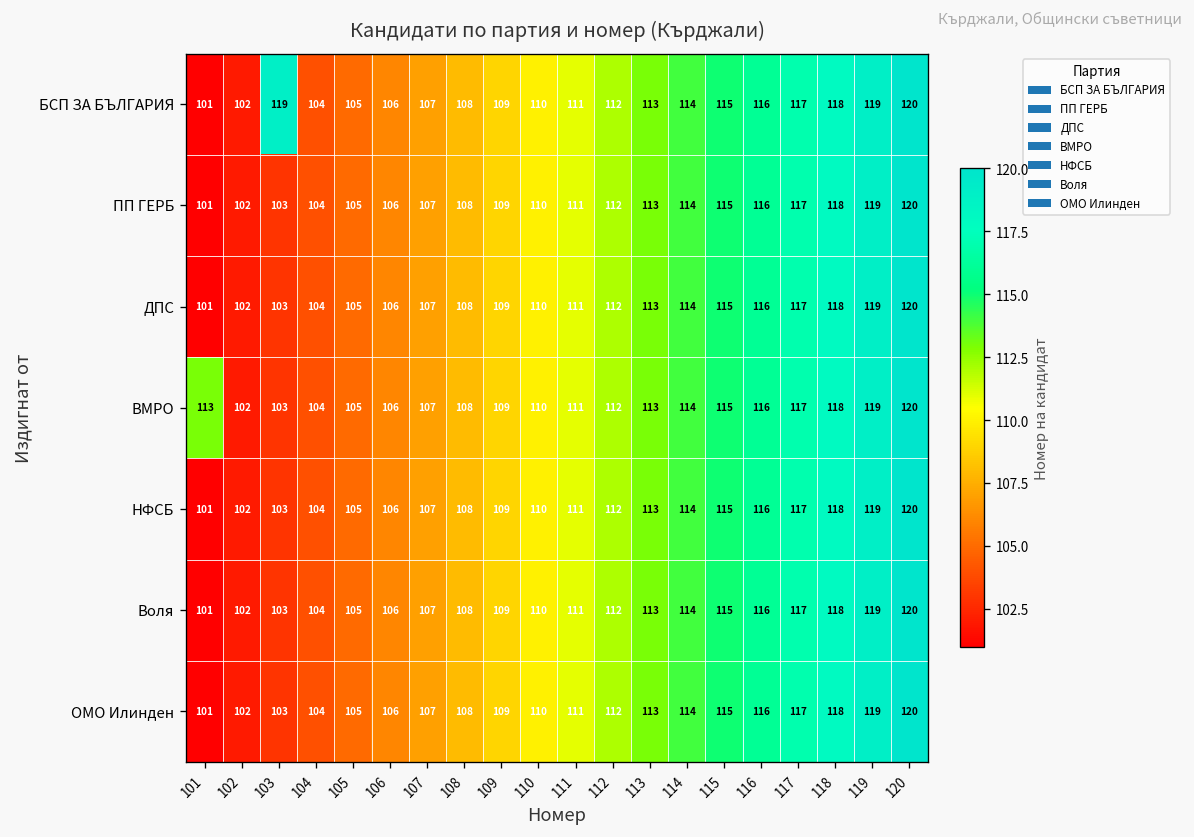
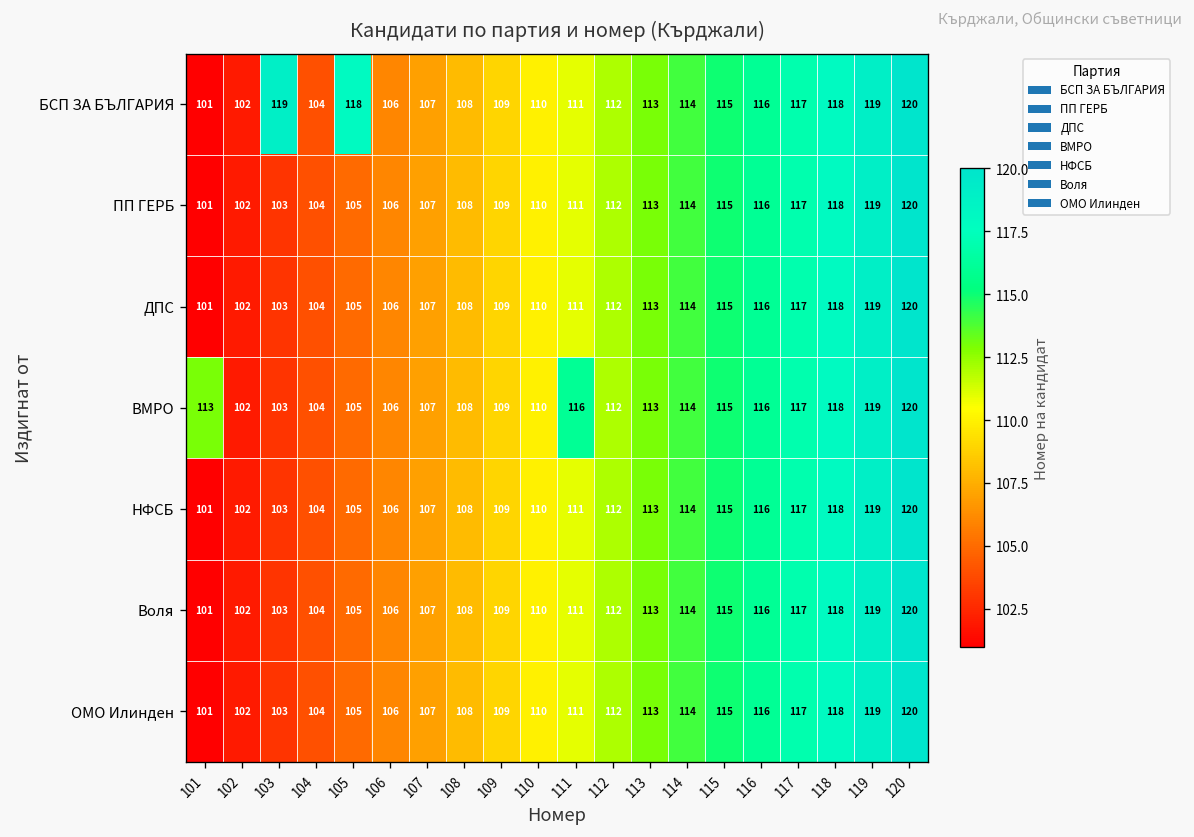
  {
    "БСП ЗА БЪЛГАРИЯ": {
      "101": 101,
      "102": 102,
      "103": 119,
      "104": 104,
-     "105": 105,
+     "105": 118,
      "106": 106,
      "107": 107,
      "108": 108,
      "109": 109,
      "110": 110,
      "111": 111,
      "112": 112,
      "113": 113,
      "114": 114,
      "115": 115,
      "116": 116,
      "117": 117,
      "118": 118,
      "119": 119,
      "120": 120
    },
    "ПП ГЕРБ": {
      "101": 101,
      "102": 102,
      "103": 103,
      "104": 104,
      "105": 105,
      "106": 106,
      "107": 107,
      "108": 108,
      "109": 109,
      "110": 110,
      "111": 111,
      "112": 112,
      "113": 113,
      "114": 114,
      "115": 115,
      "116": 116,
      "117": 117,
      "118": 118,
      "119": 119,
      "120": 120
    },
    "ДПС": {
      "101": 101,
      "102": 102,
      "103": 103,
      "104": 104,
      "105": 105,
      "106": 106,
      "107": 107,
      "108": 108,
      "109": 109,
      "110": 110,
      "111": 111,
      "112": 112,
      "113": 113,
      "114": 114,
      "115": 115,
      "116": 116,
      "117": 117,
      "118": 118,
      "119": 119,
      "120": 120
    },
    "ВМРО": {
      "101": 113,
      "102": 102,
      "103": 103,
      "104": 104,
      "105": 105,
      "106": 106,
      "107": 107,
      "108": 108,
      "109": 109,
      "110": 110,
-     "111": 111,
+     "111": 116,
      "112": 112,
      "113": 113,
      "114": 114,
      "115": 115,
      "116": 116,
      "117": 117,
      "118": 118,
      "119": 119,
      "120": 120
    },
    "НФСБ": {
      "101": 101,
      "102": 102,
      "103": 103,
      "104": 104,
      "105": 105,
      "106": 106,
      "107": 107,
      "108": 108,
      "109": 109,
      "110": 110,
      "111": 111,
      "112": 112,
      "113": 113,
      "114": 114,
      "115": 115,
      "116": 116,
      "117": 117,
      "118": 118,
      "119": 119,
      "120": 120
    },
    "Воля": {
      "101": 101,
      "102": 102,
      "103": 103,
      "104": 104,
      "105": 105,
      "106": 106,
      "107": 107,
      "108": 108,
      "109": 109,
      "110": 110,
      "111": 111,
      "112": 112,
      "113": 113,
      "114": 114,
      "115": 115,
      "116": 116,
      "117": 117,
      "118": 118,
      "119": 119,
      "120": 120
    },
    "ОМО Илинден": {
      "101": 101,
      "102": 102,
      "103": 103,
      "104": 104,
      "105": 105,
      "106": 106,
      "107": 107,
      "108": 108,
      "109": 109,
      "110": 110,
      "111": 111,
      "112": 112,
      "113": 113,
      "114": 114,
      "115": 115,
      "116": 116,
      "117": 117,
      "118": 118,
      "119": 119,
      "120": 120
    }
  }
